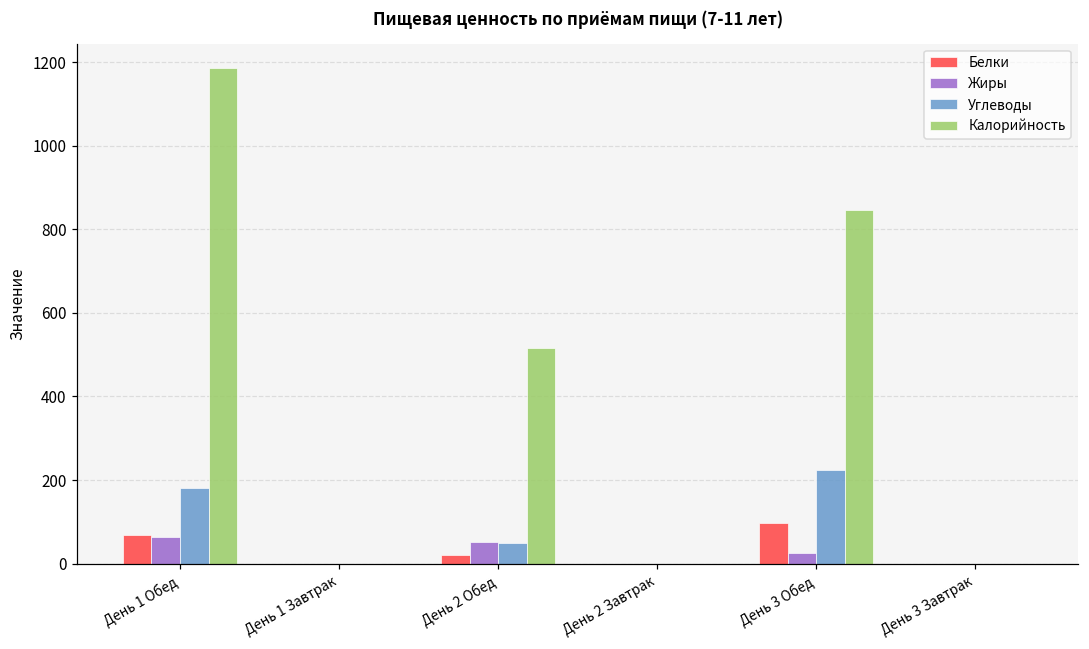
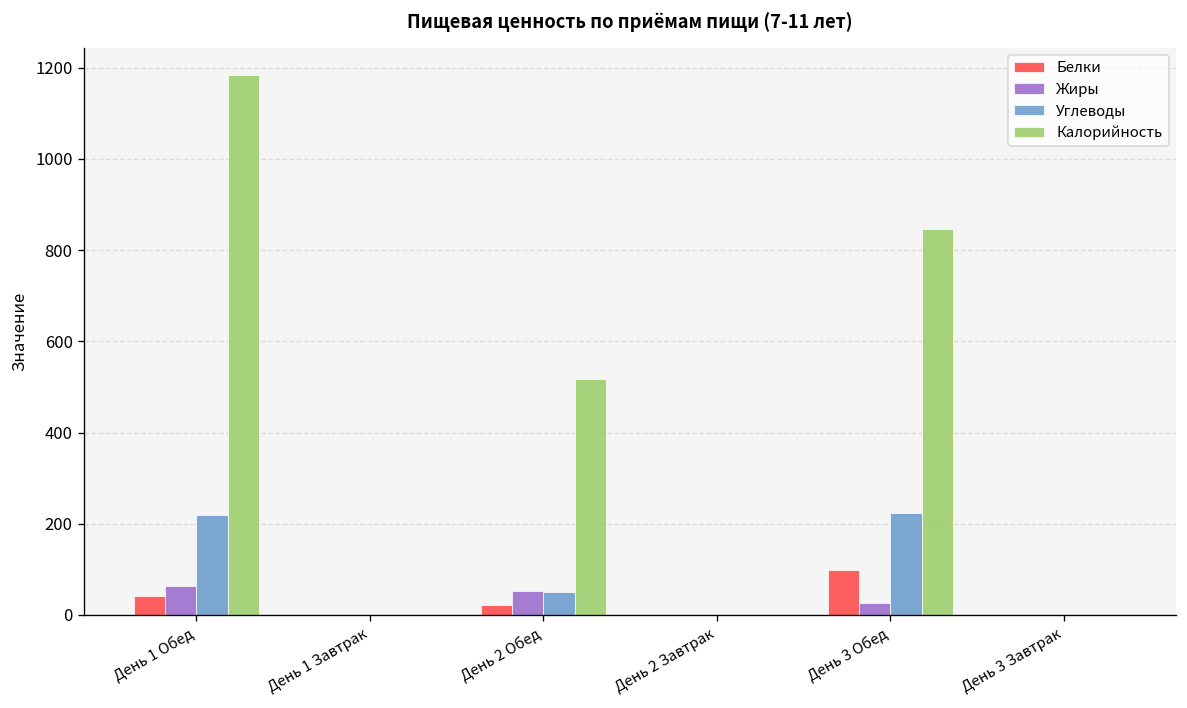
  {
    "Белки": {
-     "День 1 Обед": 70,
+     "День 1 Обед": 40,
      "День 1 Завтрак": 0,
      "День 2 Обед": 20,
      "День 2 Завтрак": 0,
      "День 3 Обед": 100,
      "День 3 Завтрак": 0
    },
    "Жиры": {
      "День 1 Обед": 60,
      "День 1 Завтрак": 0,
      "День 2 Обед": 50,
      "День 2 Завтрак": 0,
      "День 3 Обед": 30,
      "День 3 Завтрак": 0
    },
    "Углеводы": {
-     "День 1 Обед": 180,
+     "День 1 Обед": 220,
      "День 1 Завтрак": 0,
      "День 2 Обед": 50,
      "День 2 Завтрак": 0,
      "День 3 Обед": 220,
      "День 3 Завтрак": 0
    },
    "Калорийность": {
      "День 1 Обед": 1180,
      "День 1 Завтрак": 0,
      "День 2 Обед": 520,
      "День 2 Завтрак": 0,
      "День 3 Обед": 850,
      "День 3 Завтрак": 0
    }
  }
